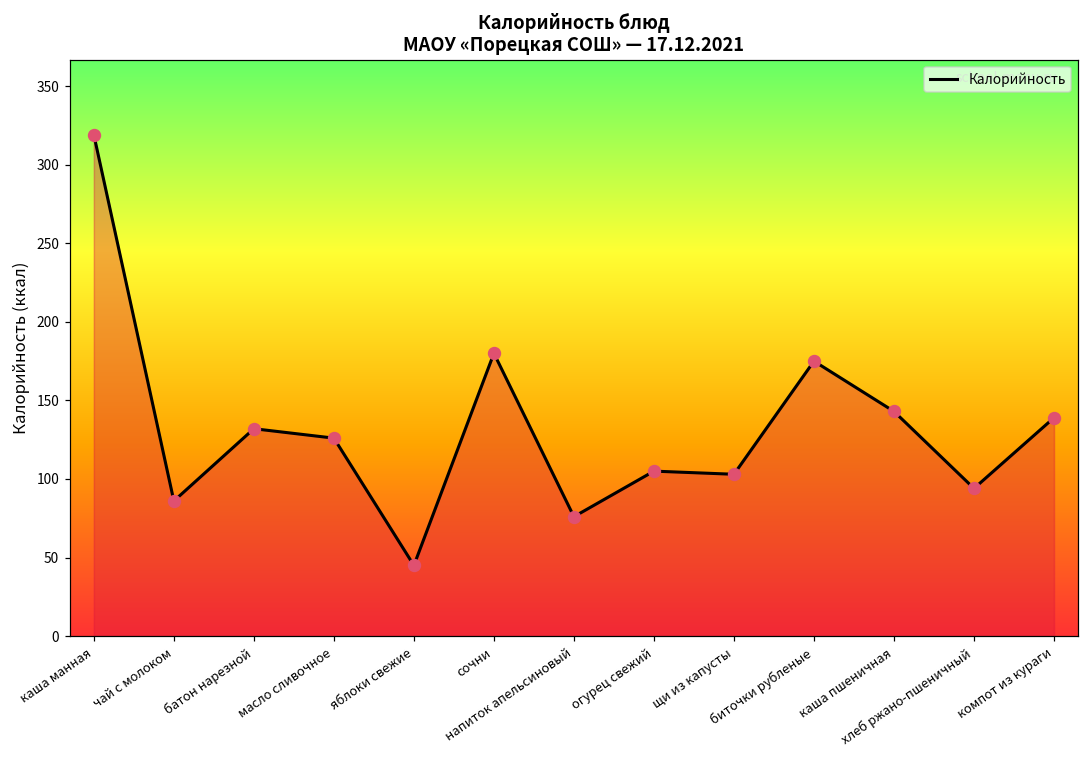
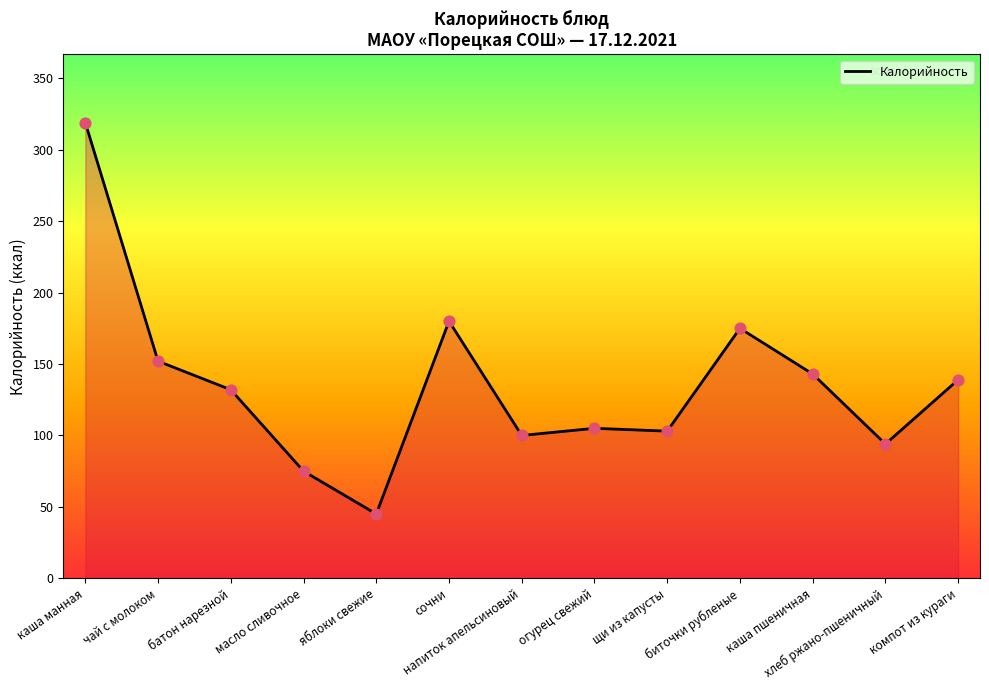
  {
    "каша манная": 319,
-   "чай с молоком": 86,
+   "чай с молоком": 152,
    "батон нарезной": 132,
-   "масло сливочное": 126,
+   "масло сливочное": 75,
    "яблоки свежие": 45,
    "сочни": 180,
-   "напиток апельсиновый": 76,
+   "напиток апельсиновый": 100,
    "огурец свежий": 105,
    "щи из капусты": 103,
    "биточки рубленые": 175,
    "каша пшеничная": 143,
    "хлеб ржано-пшеничный": 94,
    "компот из кураги": 139
  }
